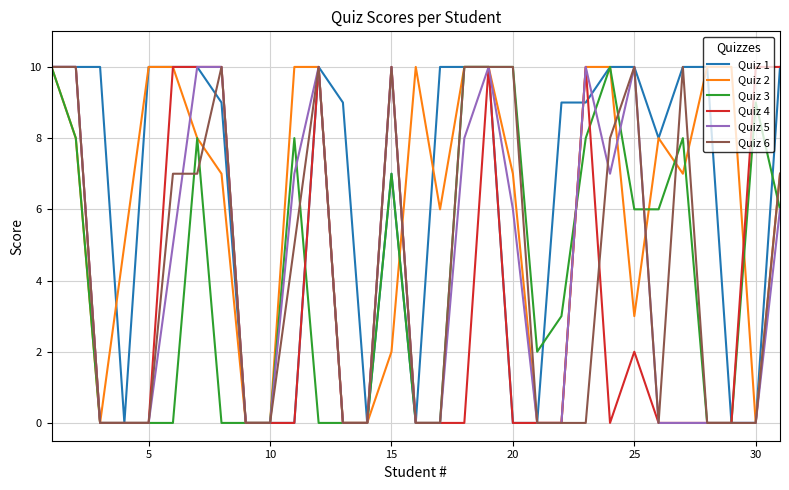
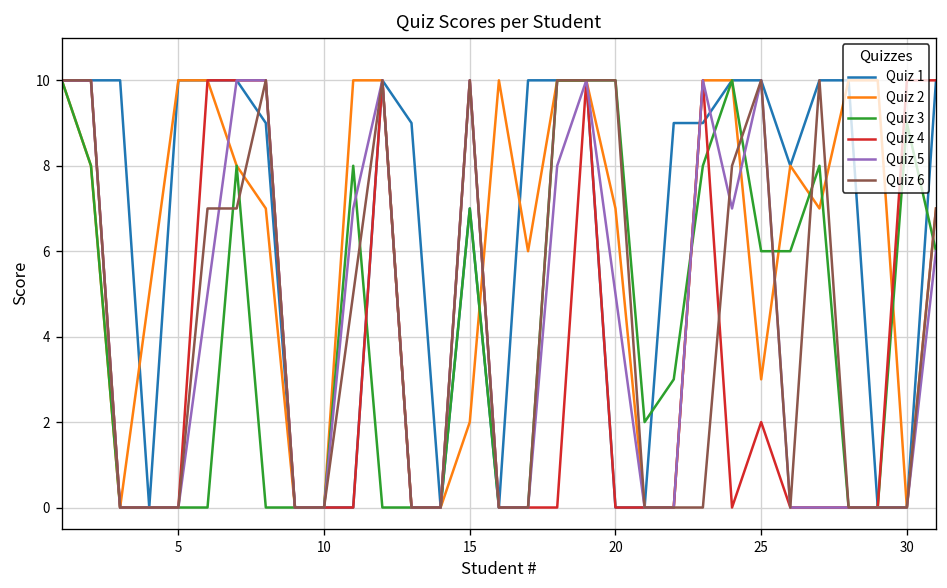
  {
    "Quiz 2": {
      "15": 2,
      "20": 7,
      "25": 3
    },
    "Quiz 3": {
      "25": 6
    },
    "Quiz 4": {
      "25": 2
    },
    "Quiz 5": {
-     "20": 6
+     "20": 5
    }
  }
